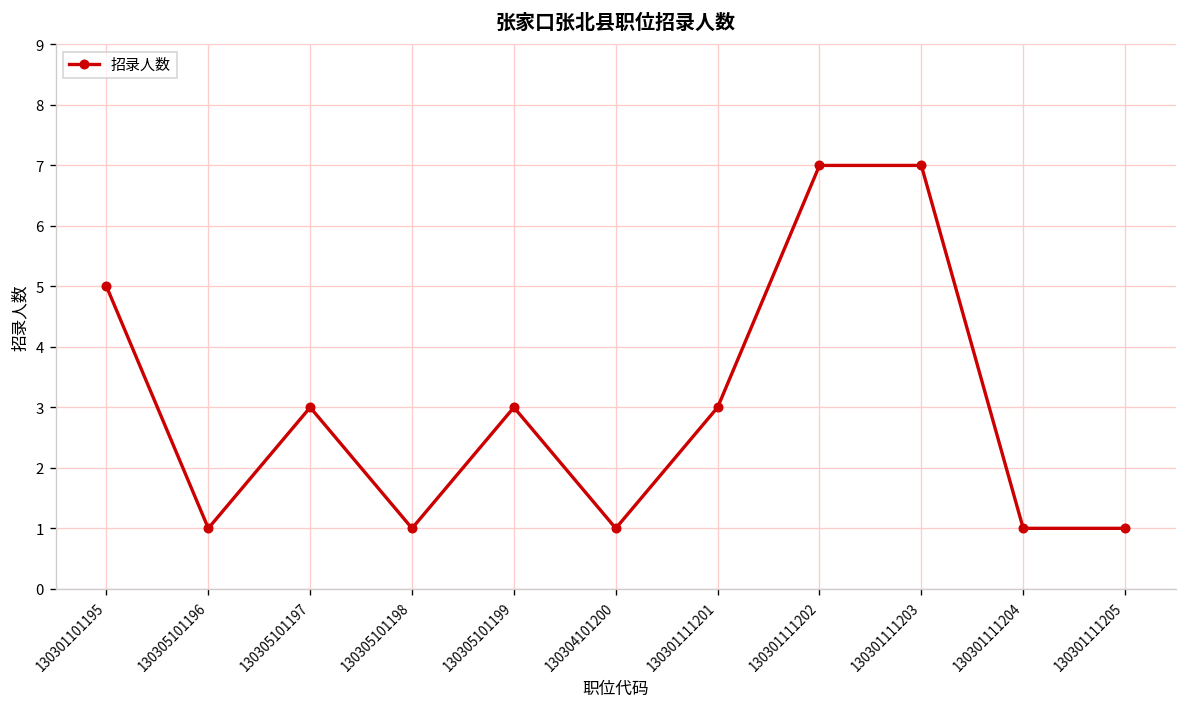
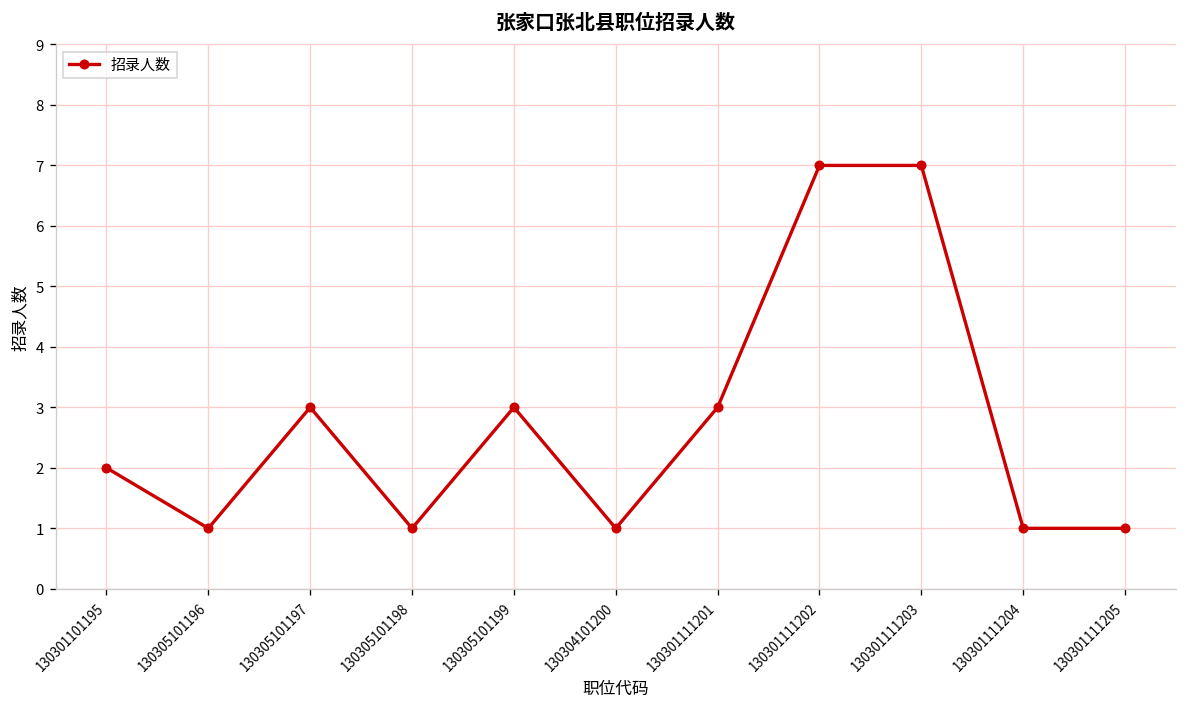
  {
-   "130301101195": 5,
+   "130301101195": 2,
    "130305101196": 1,
    "130305101197": 3,
    "130305101198": 1,
    "130305101199": 3,
    "130304101200": 1,
    "130301111201": 3,
    "130301111202": 7,
    "130301111203": 7,
    "130301111204": 1,
    "130301111205": 1
  }
